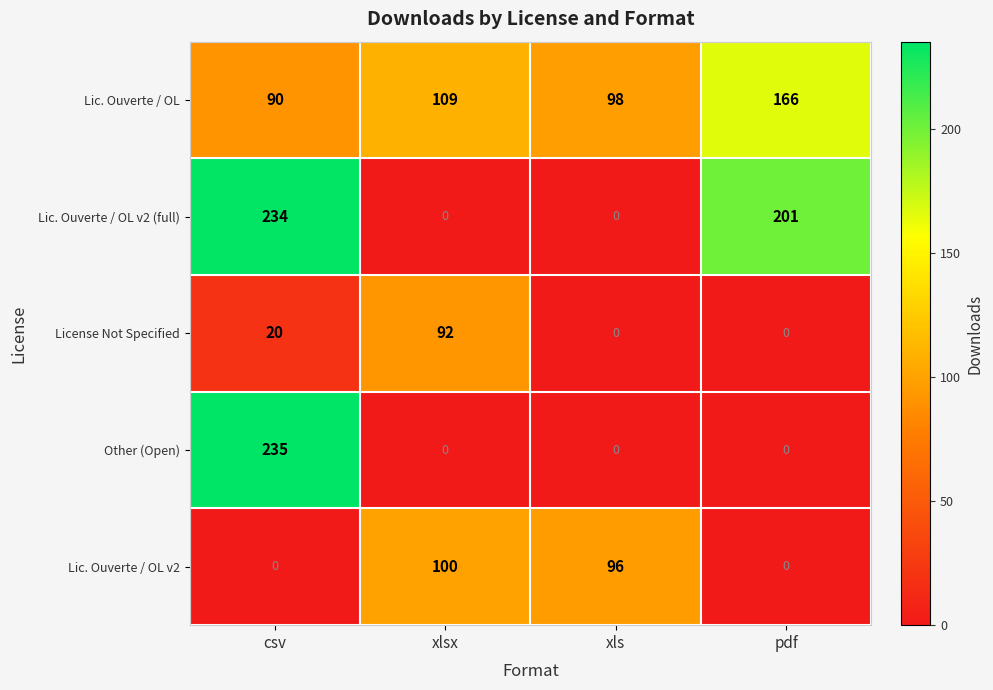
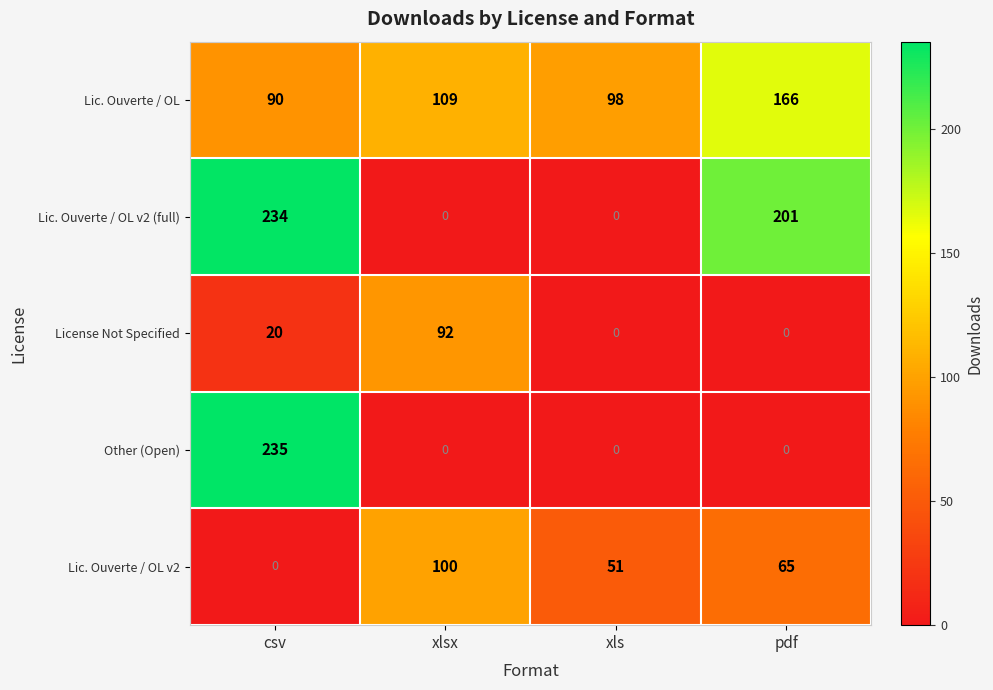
  {
    "Lic. Ouverte / OL": {
      "csv": 90,
      "xlsx": 109,
      "xls": 98,
      "pdf": 166
    },
    "Lic. Ouverte / OL v2 (full)": {
      "csv": 234,
      "xlsx": 0,
      "xls": 0,
      "pdf": 201
    },
    "License Not Specified": {
      "csv": 20,
      "xlsx": 92,
      "xls": 0,
      "pdf": 0
    },
    "Other (Open)": {
      "csv": 235,
      "xlsx": 0,
      "xls": 0,
      "pdf": 0
    },
    "Lic. Ouverte / OL v2": {
      "csv": 0,
      "xlsx": 100,
-     "xls": 96,
-     "pdf": 0
+     "xls": 51,
+     "pdf": 65
    }
  }
